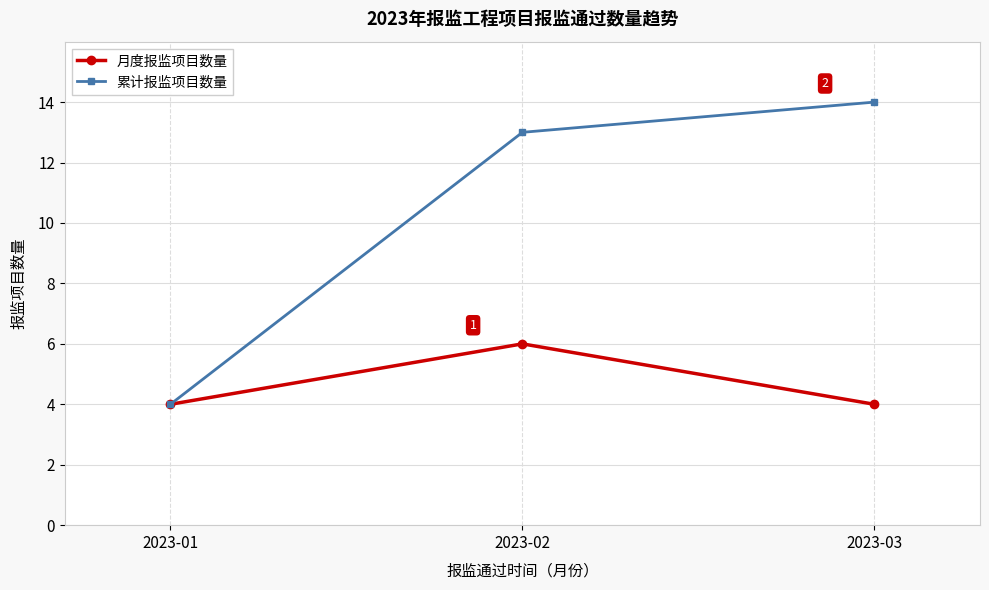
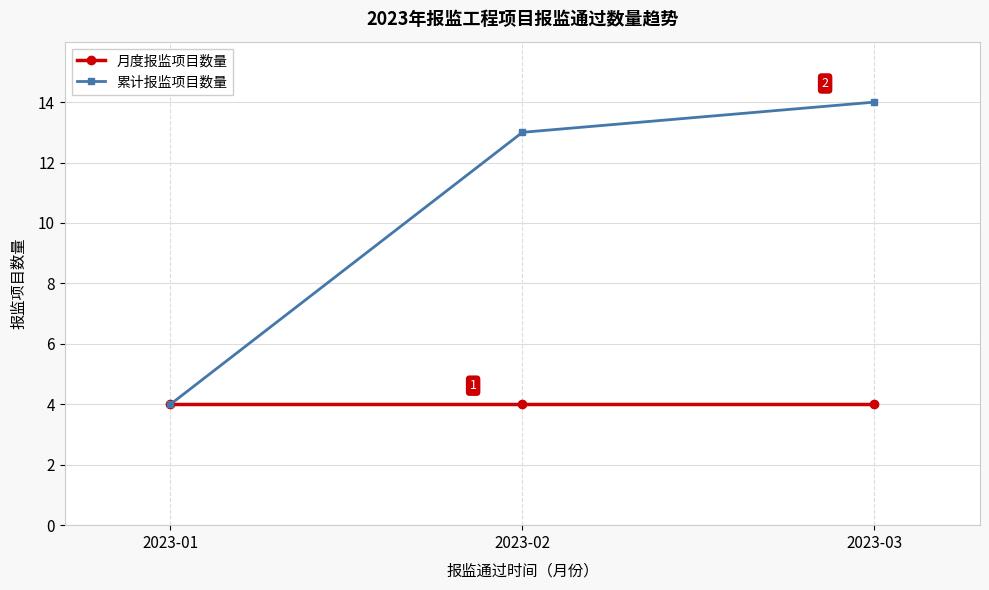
  {
    "月度报监项目数量": {
-     "2023-02": 6,
+     "2023-02": 4,
      "2023-03": 4
    },
    "累计报监项目数量": {
      "2023-02": 13,
      "2023-03": 14
    }
  }
